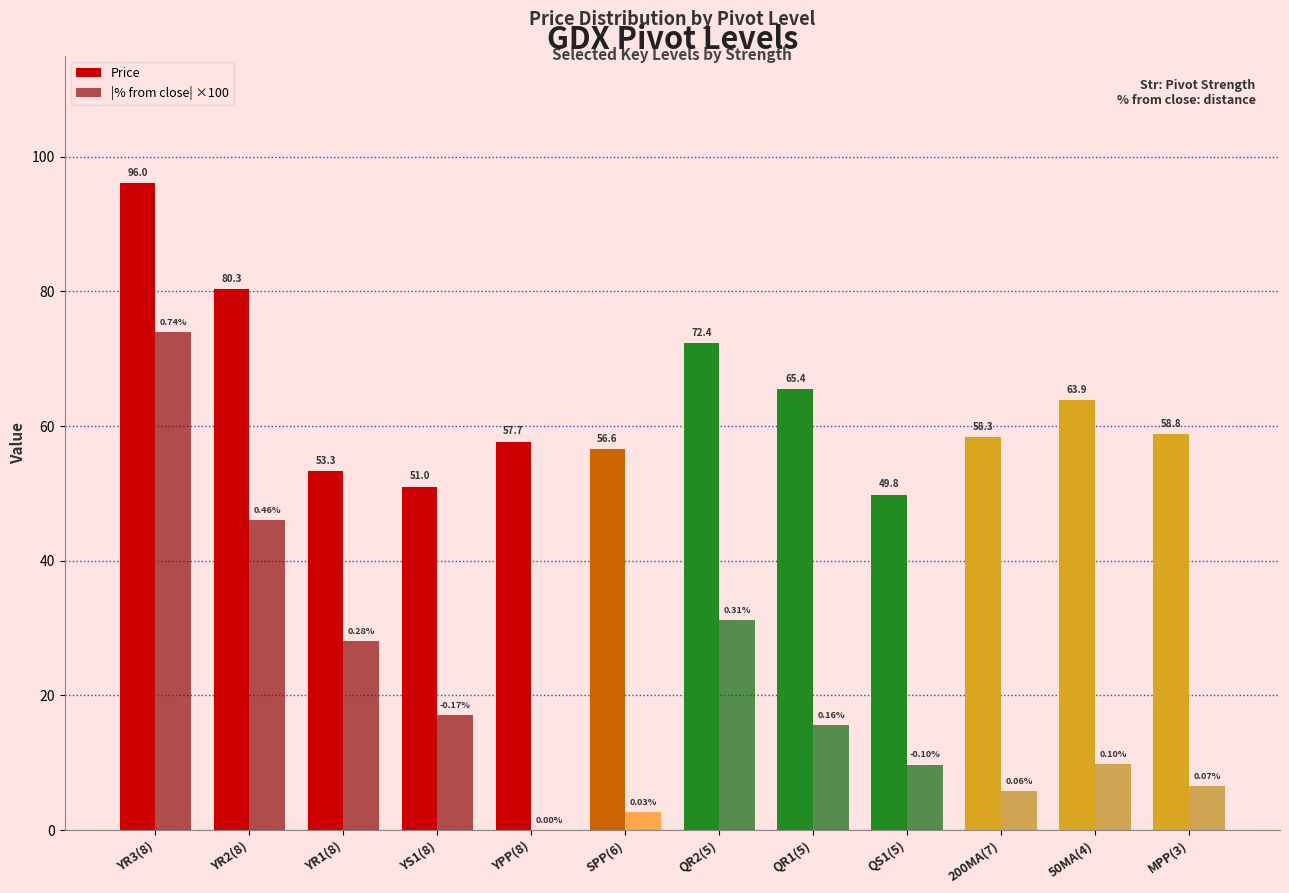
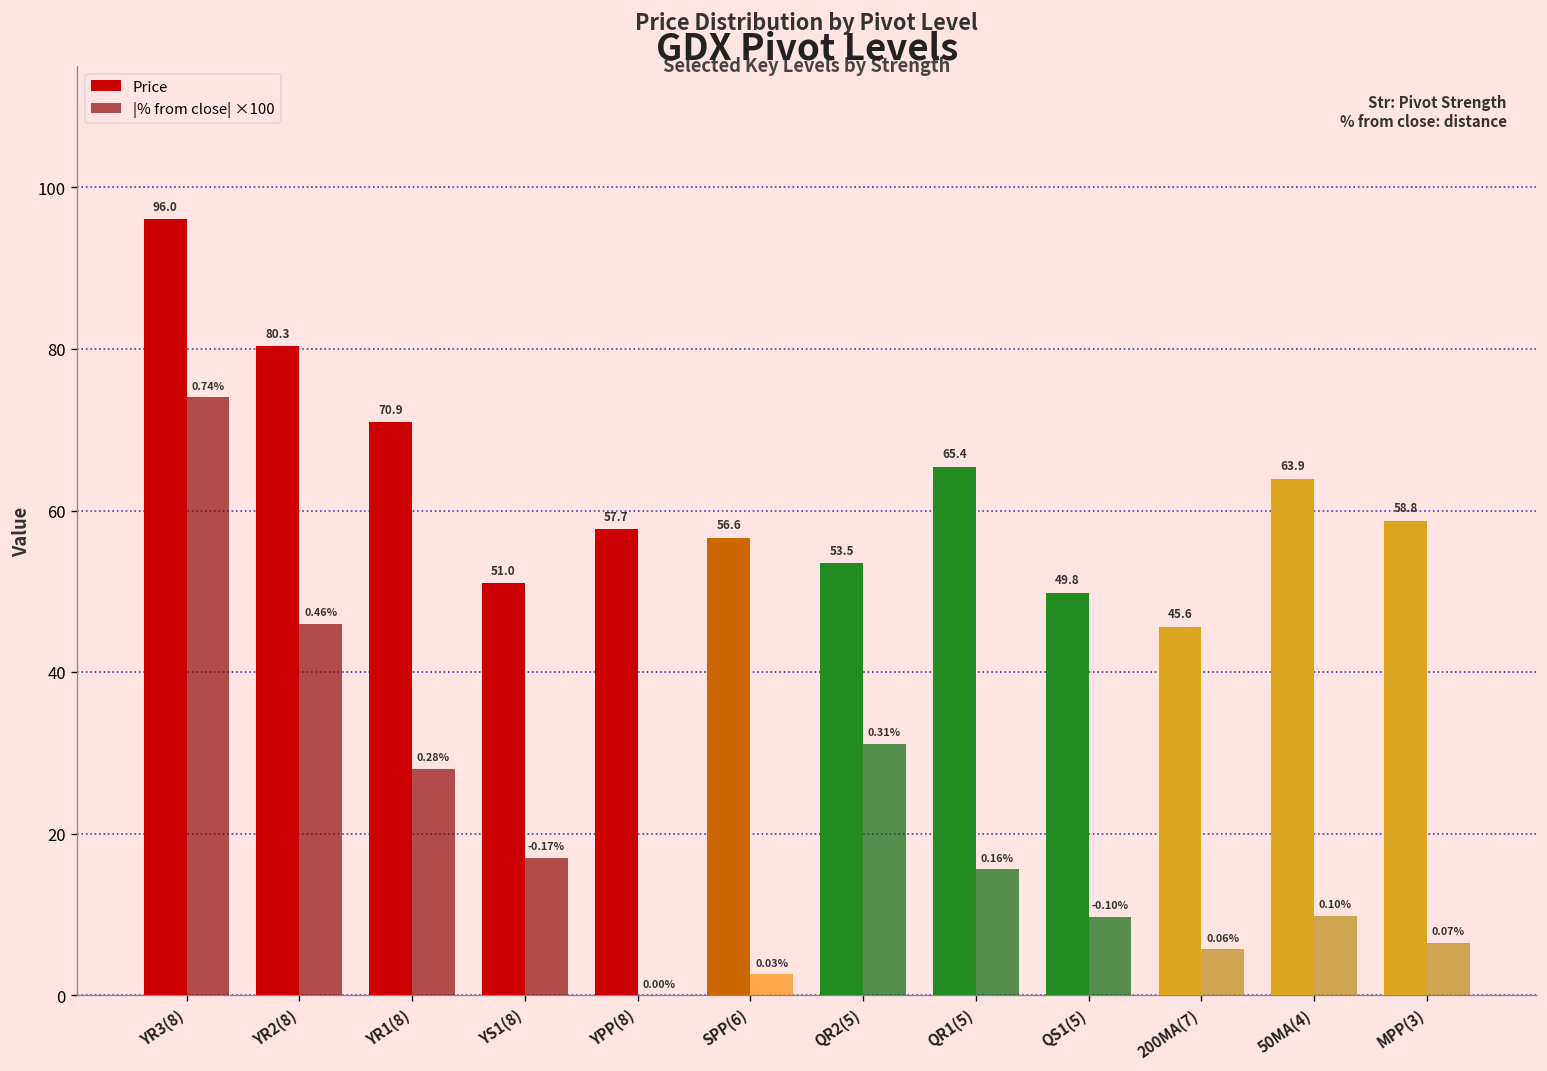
  {
    "Price": {
      "YR3(8)": "96.0",
      "YR2(8)": "80.3",
-     "YR1(8)": "53.3",
+     "YR1(8)": "70.9",
      "YS1(8)": "51.0",
      "YPP(8)": "57.7",
      "SPP(6)": "56.6",
-     "QR2(5)": "72.4",
+     "QR2(5)": "53.5",
      "QR1(5)": "65.4",
      "QS1(5)": "49.8",
-     "200MA(7)": "58.3",
+     "200MA(7)": "45.6",
      "50MA(4)": "63.9",
      "MPP(3)": "58.8"
    },
    "|% from close| ×100": {
      "YPP(8)": "0.00%"
    }
  }
